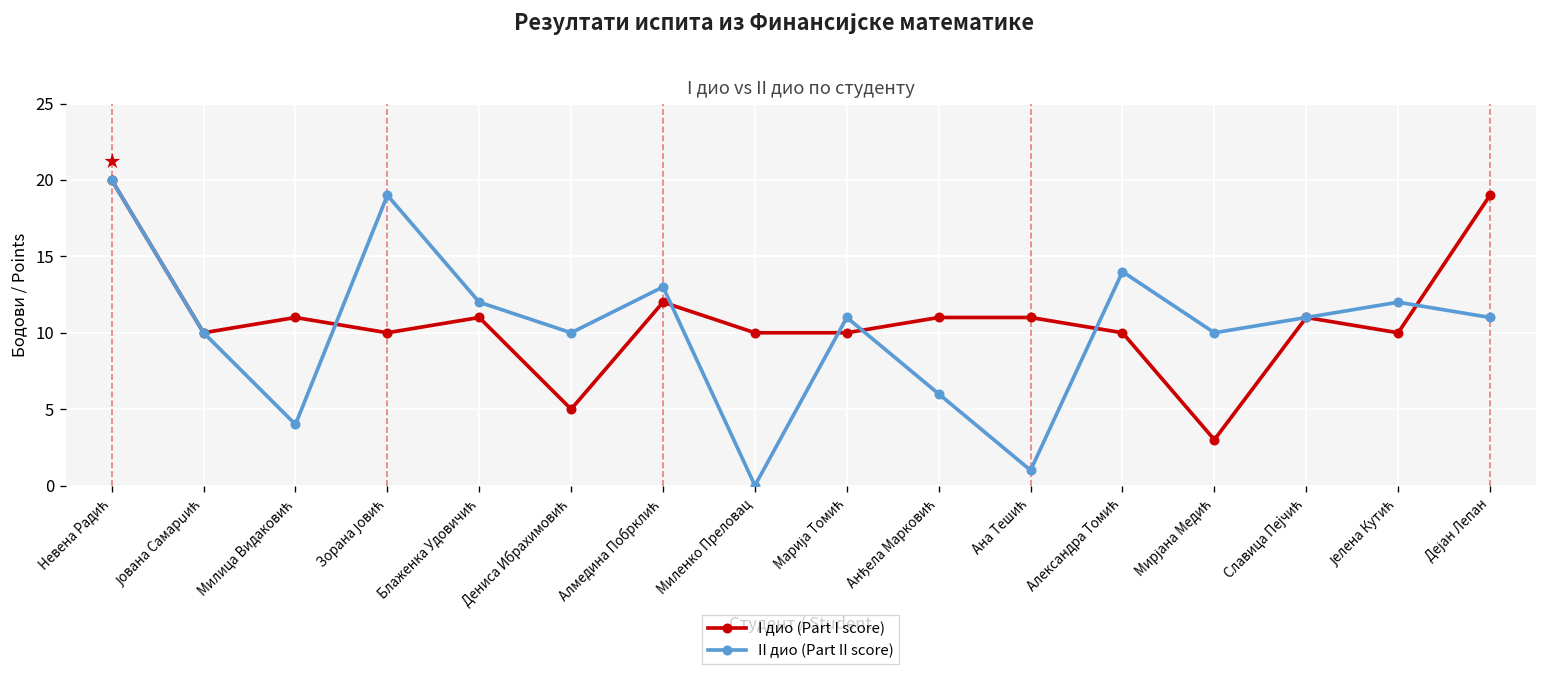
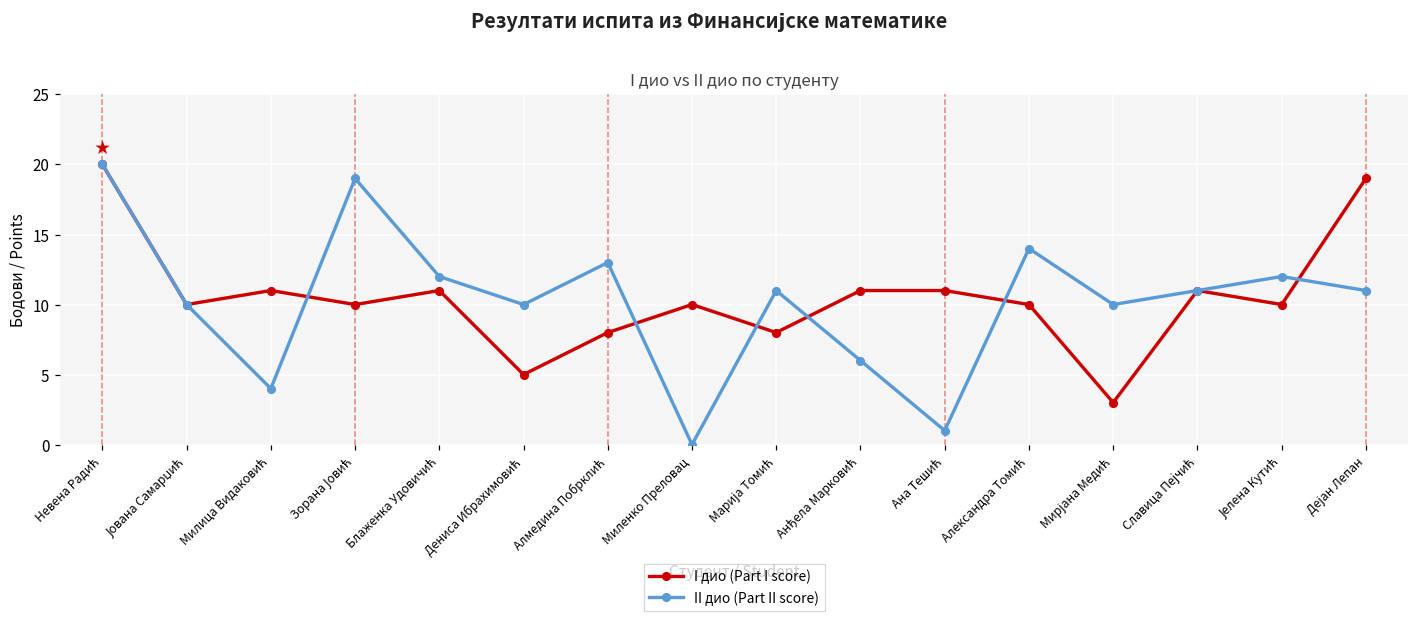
  {
    "I дио (Part I score)": {
      "Милица Видаковић": 11,
      "Зорана Јовић": 10,
      "Блаженка Удовичић": 11,
      "Дениса Ибрахимовић": 5,
-     "Алмедина Побрклић": 12,
+     "Алмедина Побрклић": 8,
      "Миленко Преловац": 10,
-     "Марија Томић": 10,
+     "Марија Томић": 8,
      "Анђела Марковић": 11,
      "Ана Тешић": 11,
      "Александра Томић": 10,
      "Мирјана Медић": 3,
      "Јелена Кутић": 10,
      "Дејан Лепан": 19
    },
    "II дио (Part II score)": {
      "Милица Видаковић": 4,
      "Зорана Јовић": 19,
      "Блаженка Удовичић": 12,
      "Дениса Ибрахимовић": 10,
      "Алмедина Побрклић": 13,
      "Миленко Преловац": 0,
      "Марија Томић": 11,
      "Анђела Марковић": 6,
      "Ана Тешић": 1,
      "Александра Томић": 14,
      "Мирјана Медић": 10,
      "Јелена Кутић": 12,
      "Дејан Лепан": 11
    }
  }
